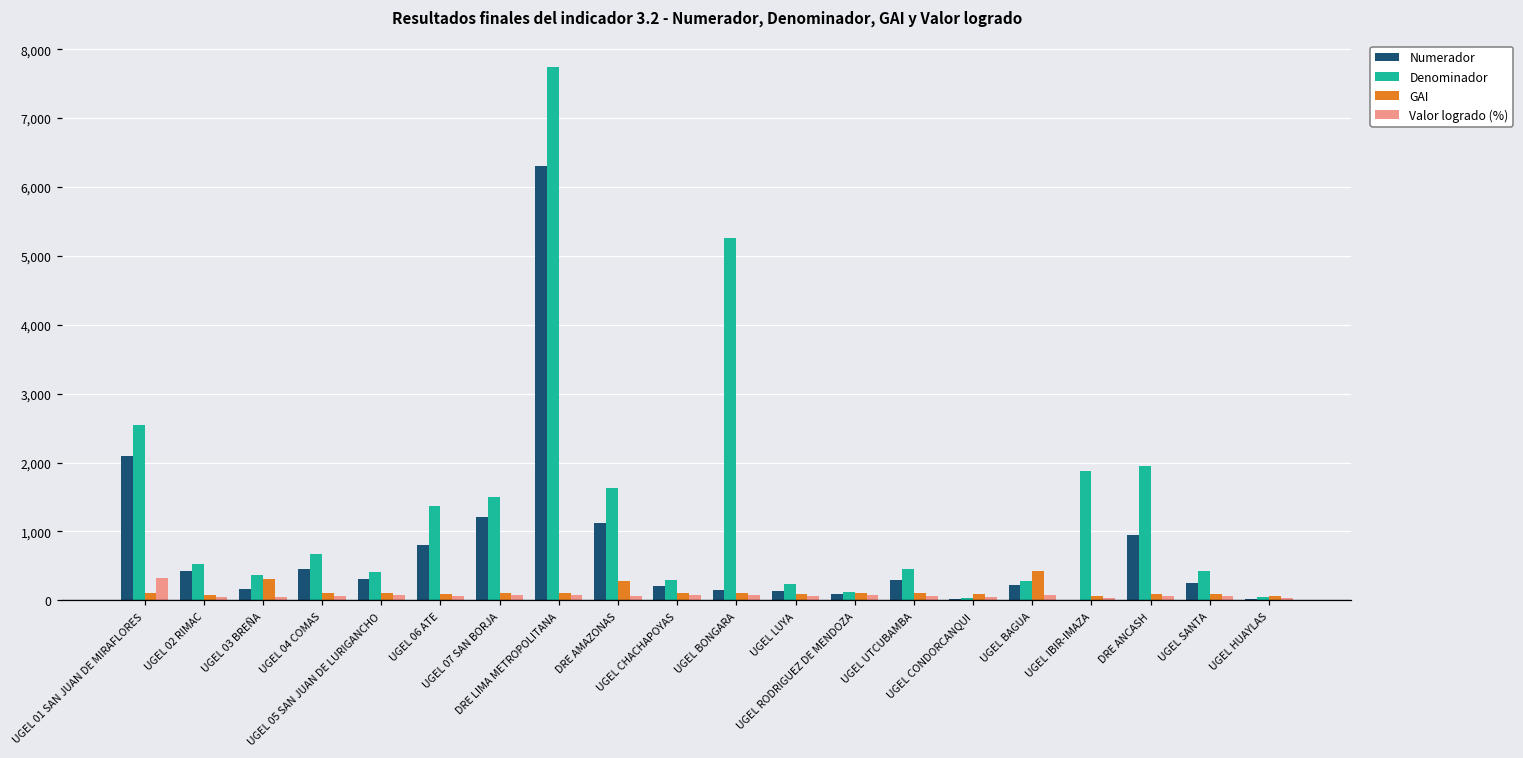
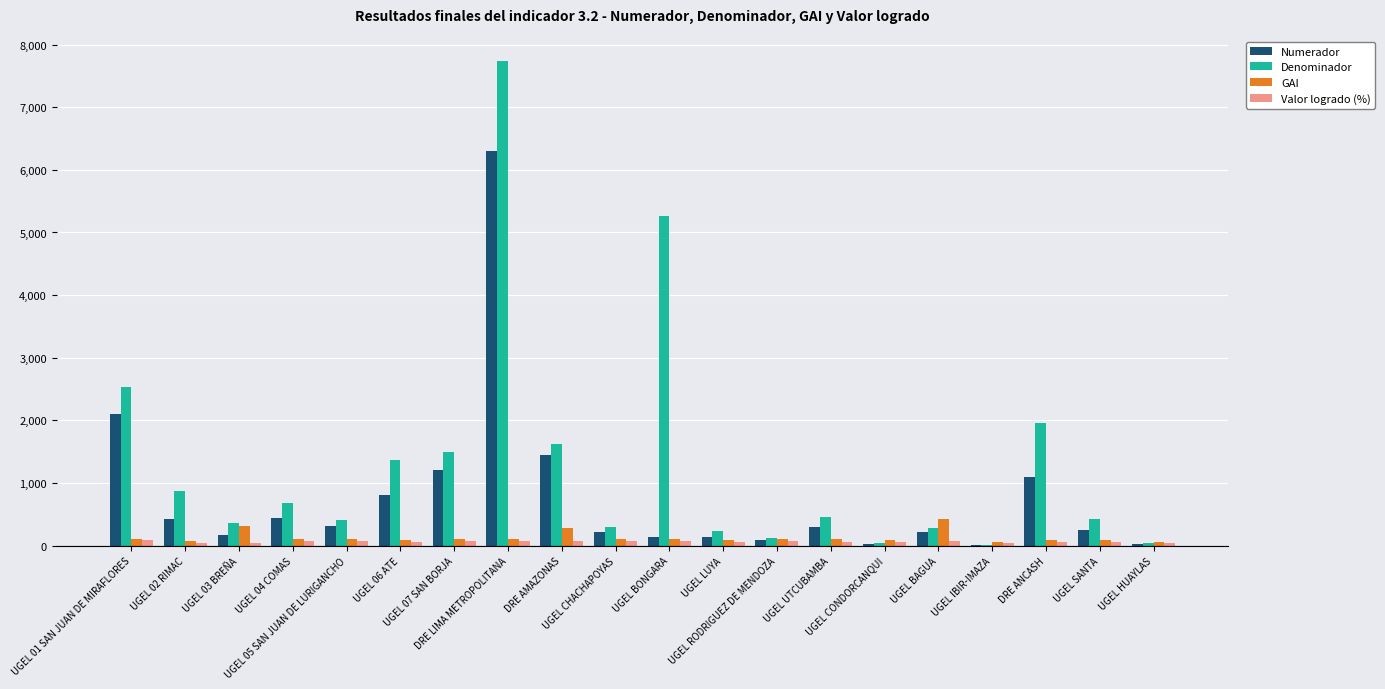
  {
    "Numerador": {
      "UGEL 01 SAN JUAN DE MIRAFLORES": "2,100",
      "UGEL 02 RIMAC": "400",
      "UGEL 03 BREÑA": "200",
      "UGEL 04 COMAS": "400",
      "UGEL 05 SAN JUAN DE LURIGANCHO": "300",
      "UGEL 06 ATE": "800",
      "UGEL 07 SAN BORJA": "1,200",
      "DRE LIMA METROPOLITANA": "6,300",
-     "DRE AMAZONAS": "1,100",
+     "DRE AMAZONAS": "1,400",
      "UGEL CHACHAPOYAS": "200",
      "UGEL BONGARA": "100",
      "UGEL LUYA": "100",
      "UGEL RODRIGUEZ DE MENDOZA": "100",
      "UGEL UTCUBAMBA": "300",
      "UGEL BAGUA": "200",
-     "DRE ANCASH": "900",
+     "DRE ANCASH": "1,100",
      "UGEL SANTA": "300"
    },
    "Denominador": {
      "UGEL 01 SAN JUAN DE MIRAFLORES": "2,500",
-     "UGEL 02 RIMAC": "500",
+     "UGEL 02 RIMAC": "900",
      "UGEL 03 BREÑA": "400",
      "UGEL 04 COMAS": "700",
      "UGEL 05 SAN JUAN DE LURIGANCHO": "400",
      "UGEL 06 ATE": "1,400",
      "UGEL 07 SAN BORJA": "1,500",
      "DRE LIMA METROPOLITANA": "7,700",
      "DRE AMAZONAS": "1,600",
      "UGEL CHACHAPOYAS": "300",
      "UGEL BONGARA": "5,300",
      "UGEL LUYA": "200",
      "UGEL RODRIGUEZ DE MENDOZA": "100",
      "UGEL UTCUBAMBA": "500",
      "UGEL CONDORCANQUI": "0",
      "UGEL BAGUA": "300",
-     "UGEL IBIR-IMAZA": "1,900",
+     "UGEL IBIR-IMAZA": "0",
      "DRE ANCASH": "2,000",
      "UGEL SANTA": "400",
      "UGEL HUAYLAS": "0"
    },
    "GAI": {
      "UGEL 01 SAN JUAN DE MIRAFLORES": "100",
      "UGEL 02 RIMAC": "100",
      "UGEL 03 BREÑA": "300",
      "UGEL 04 COMAS": "100",
      "UGEL 05 SAN JUAN DE LURIGANCHO": "100",
      "UGEL 06 ATE": "100",
      "UGEL 07 SAN BORJA": "100",
      "DRE LIMA METROPOLITANA": "100",
      "DRE AMAZONAS": "300",
      "UGEL CHACHAPOYAS": "100",
      "UGEL BONGARA": "100",
      "UGEL LUYA": "100",
      "UGEL RODRIGUEZ DE MENDOZA": "100",
      "UGEL UTCUBAMBA": "100",
      "UGEL CONDORCANQUI": "100",
      "UGEL BAGUA": "400",
      "UGEL IBIR-IMAZA": "100",
      "DRE ANCASH": "100",
      "UGEL SANTA": "100",
      "UGEL HUAYLAS": "100"
    },
    "Valor logrado (%)": {
-     "UGEL 01 SAN JUAN DE MIRAFLORES": "300",
+     "UGEL 01 SAN JUAN DE MIRAFLORES": "100",
      "UGEL 02 RIMAC": "0",
      "UGEL 03 BREÑA": "0",
      "UGEL 04 COMAS": "100",
      "UGEL 05 SAN JUAN DE LURIGANCHO": "100",
      "UGEL 06 ATE": "100",
      "UGEL 07 SAN BORJA": "100",
      "DRE LIMA METROPOLITANA": "100",
      "DRE AMAZONAS": "100",
      "UGEL CHACHAPOYAS": "100",
      "UGEL BONGARA": "100",
      "UGEL LUYA": "100",
      "UGEL RODRIGUEZ DE MENDOZA": "100",
      "UGEL UTCUBAMBA": "100",
      "UGEL CONDORCANQUI": "100",
      "UGEL BAGUA": "100",
      "DRE ANCASH": "100",
      "UGEL SANTA": "100"
    }
  }
